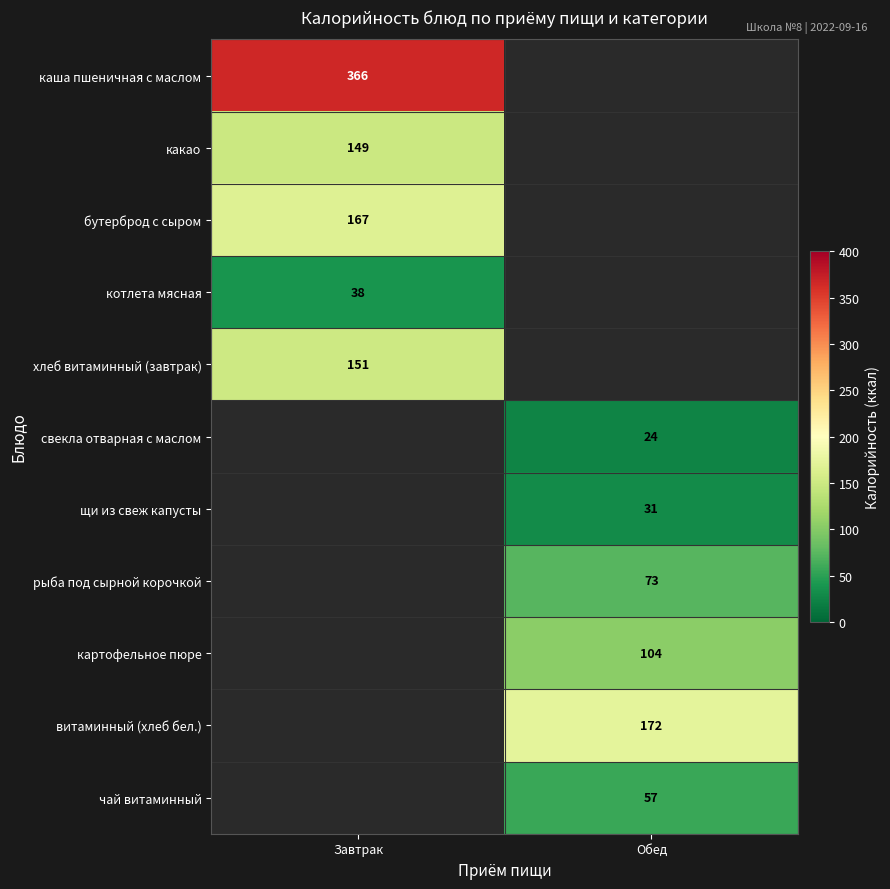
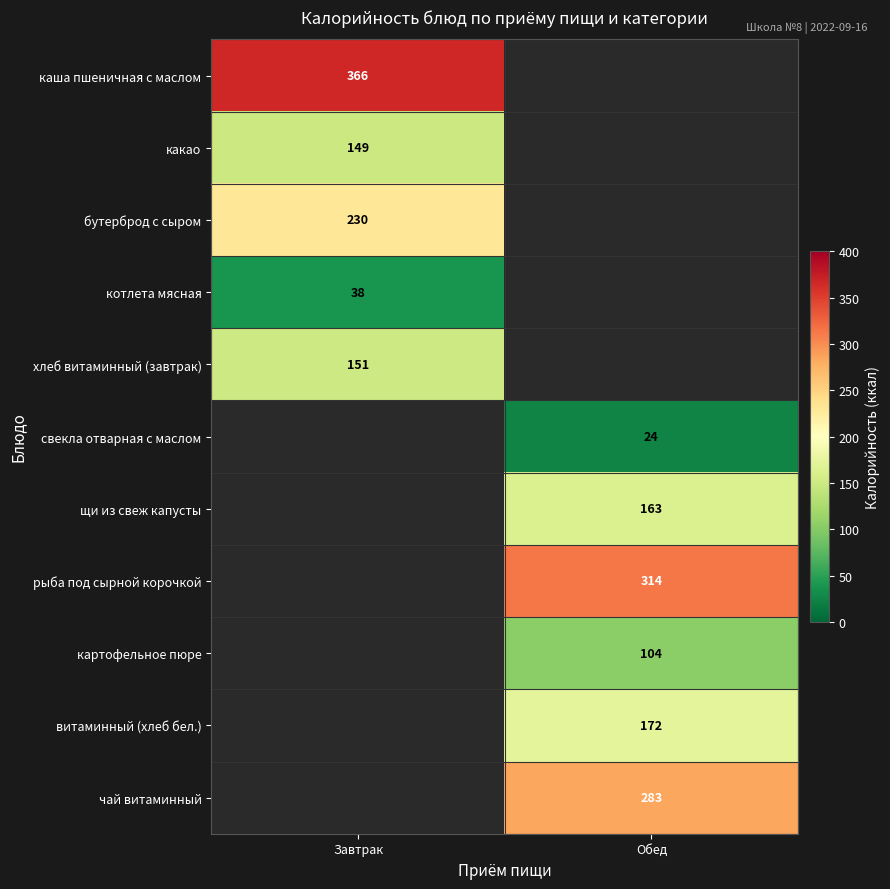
  {
    "каша пшеничная с маслом": {
      "Завтрак": 366
    },
    "какао": {
      "Завтрак": 149
    },
    "бутерброд с сыром": {
-     "Завтрак": 167
+     "Завтрак": 230
    },
    "котлета мясная": {
      "Завтрак": 38
    },
    "хлеб витаминный (завтрак)": {
      "Завтрак": 151
    },
    "свекла отварная с маслом": {
      "Обед": 24
    },
    "щи из свеж капусты": {
-     "Обед": 31
+     "Обед": 163
    },
    "рыба под сырной корочкой": {
-     "Обед": 73
+     "Обед": 314
    },
    "картофельное пюре": {
      "Обед": 104
    },
    "витаминный (хлеб бел.)": {
      "Обед": 172
    },
    "чай витаминный": {
-     "Обед": 57
+     "Обед": 283
    }
  }
